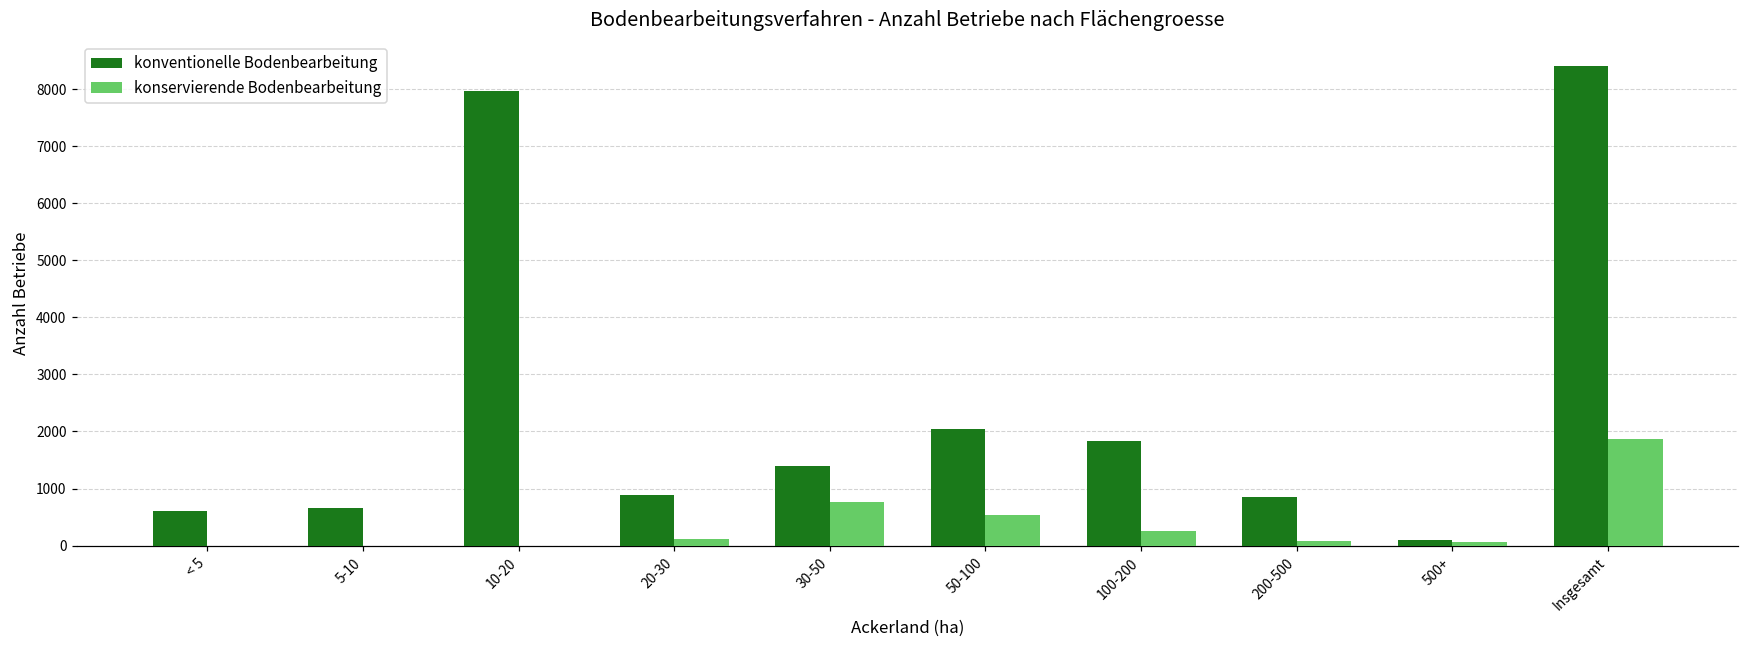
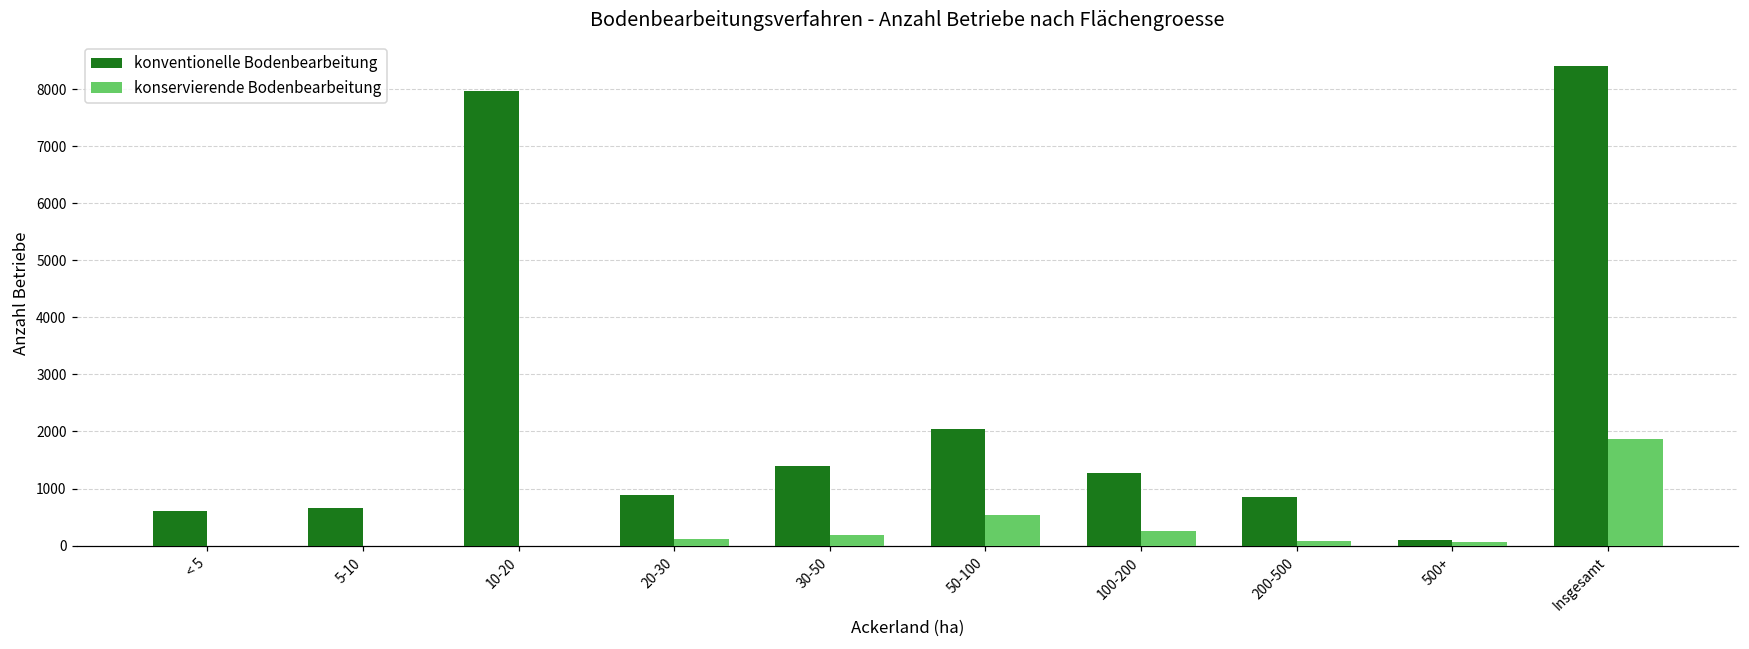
  {
    "konventionelle Bodenbearbeitung": {
      "< 5": 600,
      "5-10": 700,
      "10-20": 8000,
      "20-30": 900,
      "30-50": 1400,
      "50-100": 2100,
-     "100-200": 1800,
+     "100-200": 1300,
      "200-500": 900,
      "500+": 100,
      "Insgesamt": 8400
    },
    "konservierende Bodenbearbeitung": {
      "< 5": 0,
      "5-10": 0,
      "10-20": 0,
      "20-30": 100,
-     "30-50": 800,
+     "30-50": 200,
      "50-100": 500,
      "100-200": 300,
      "200-500": 100,
      "500+": 100,
      "Insgesamt": 1900
    }
  }
